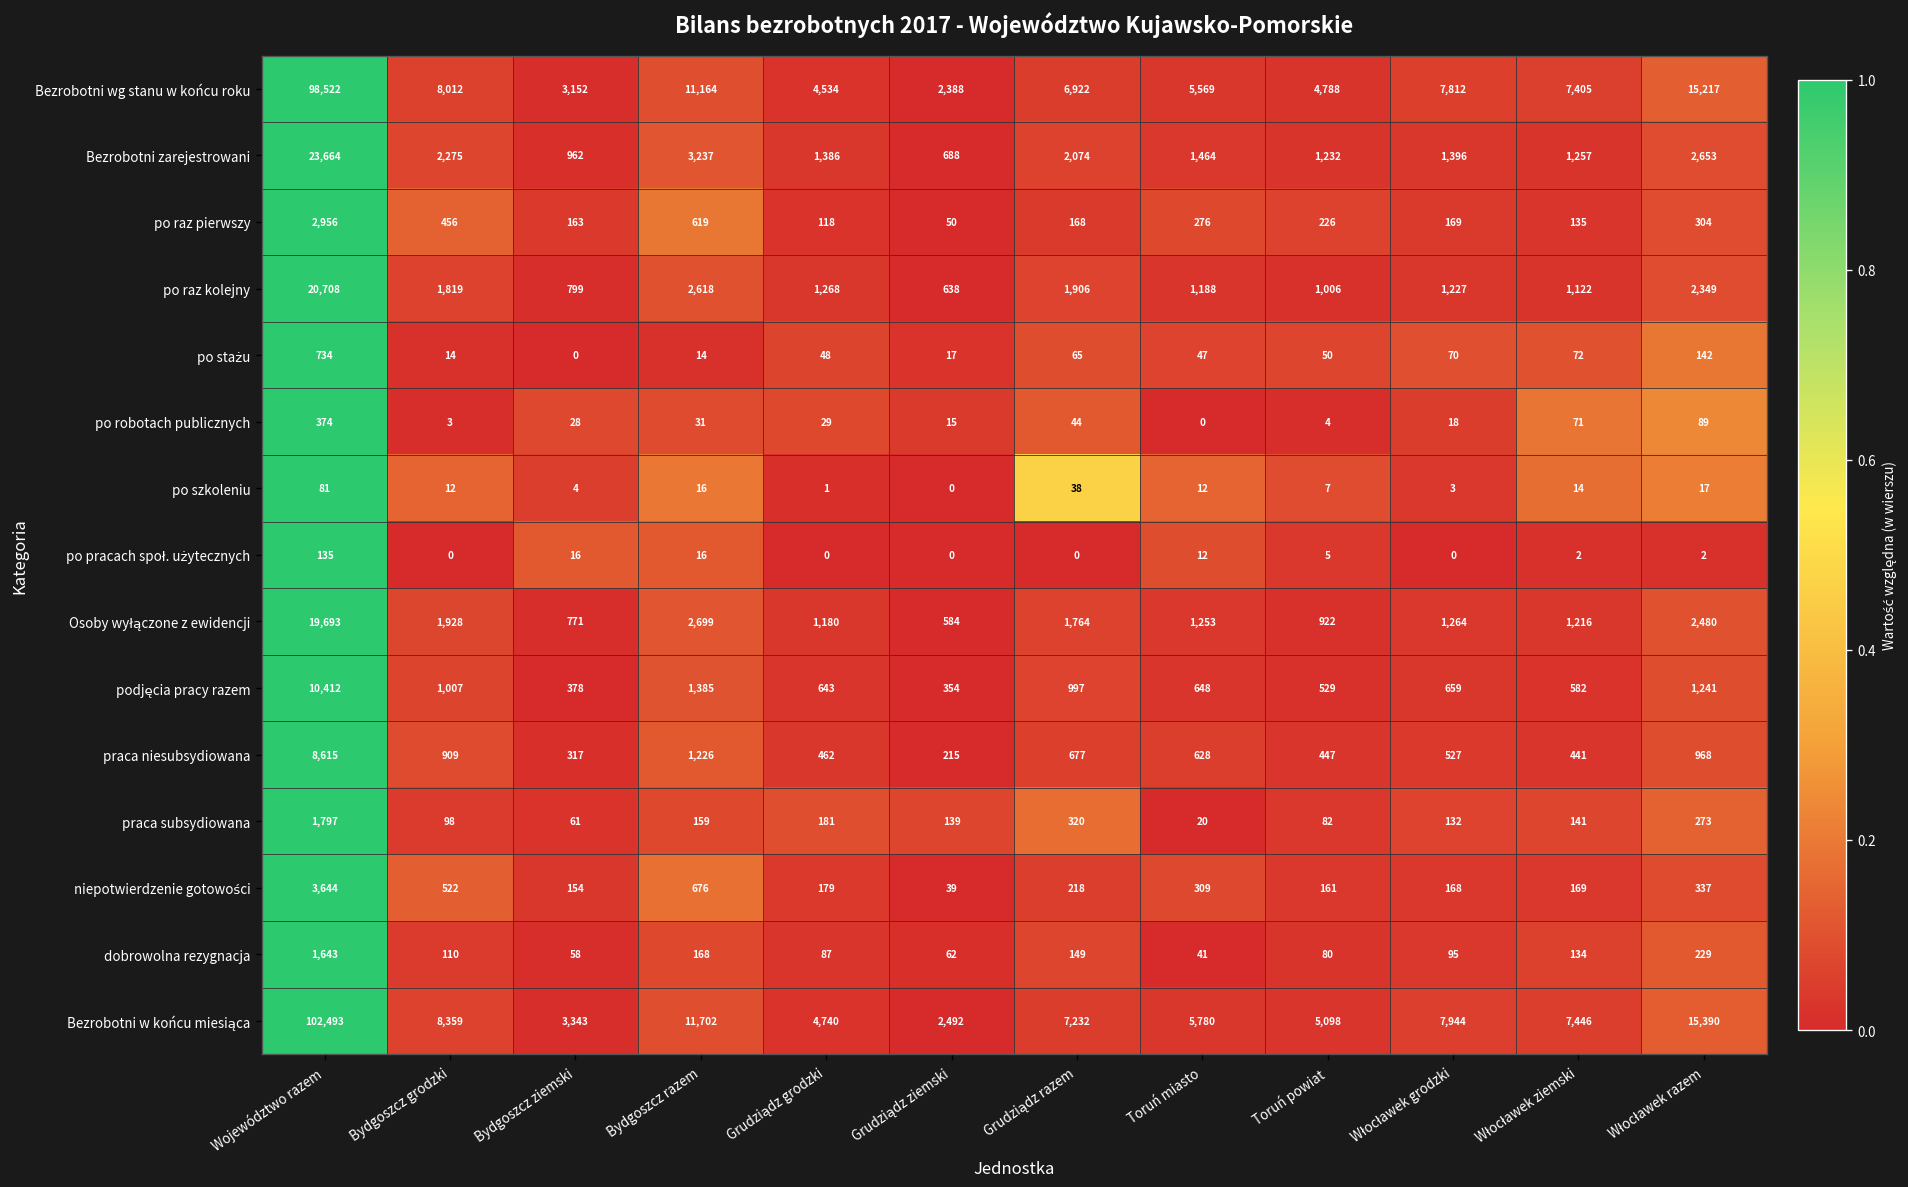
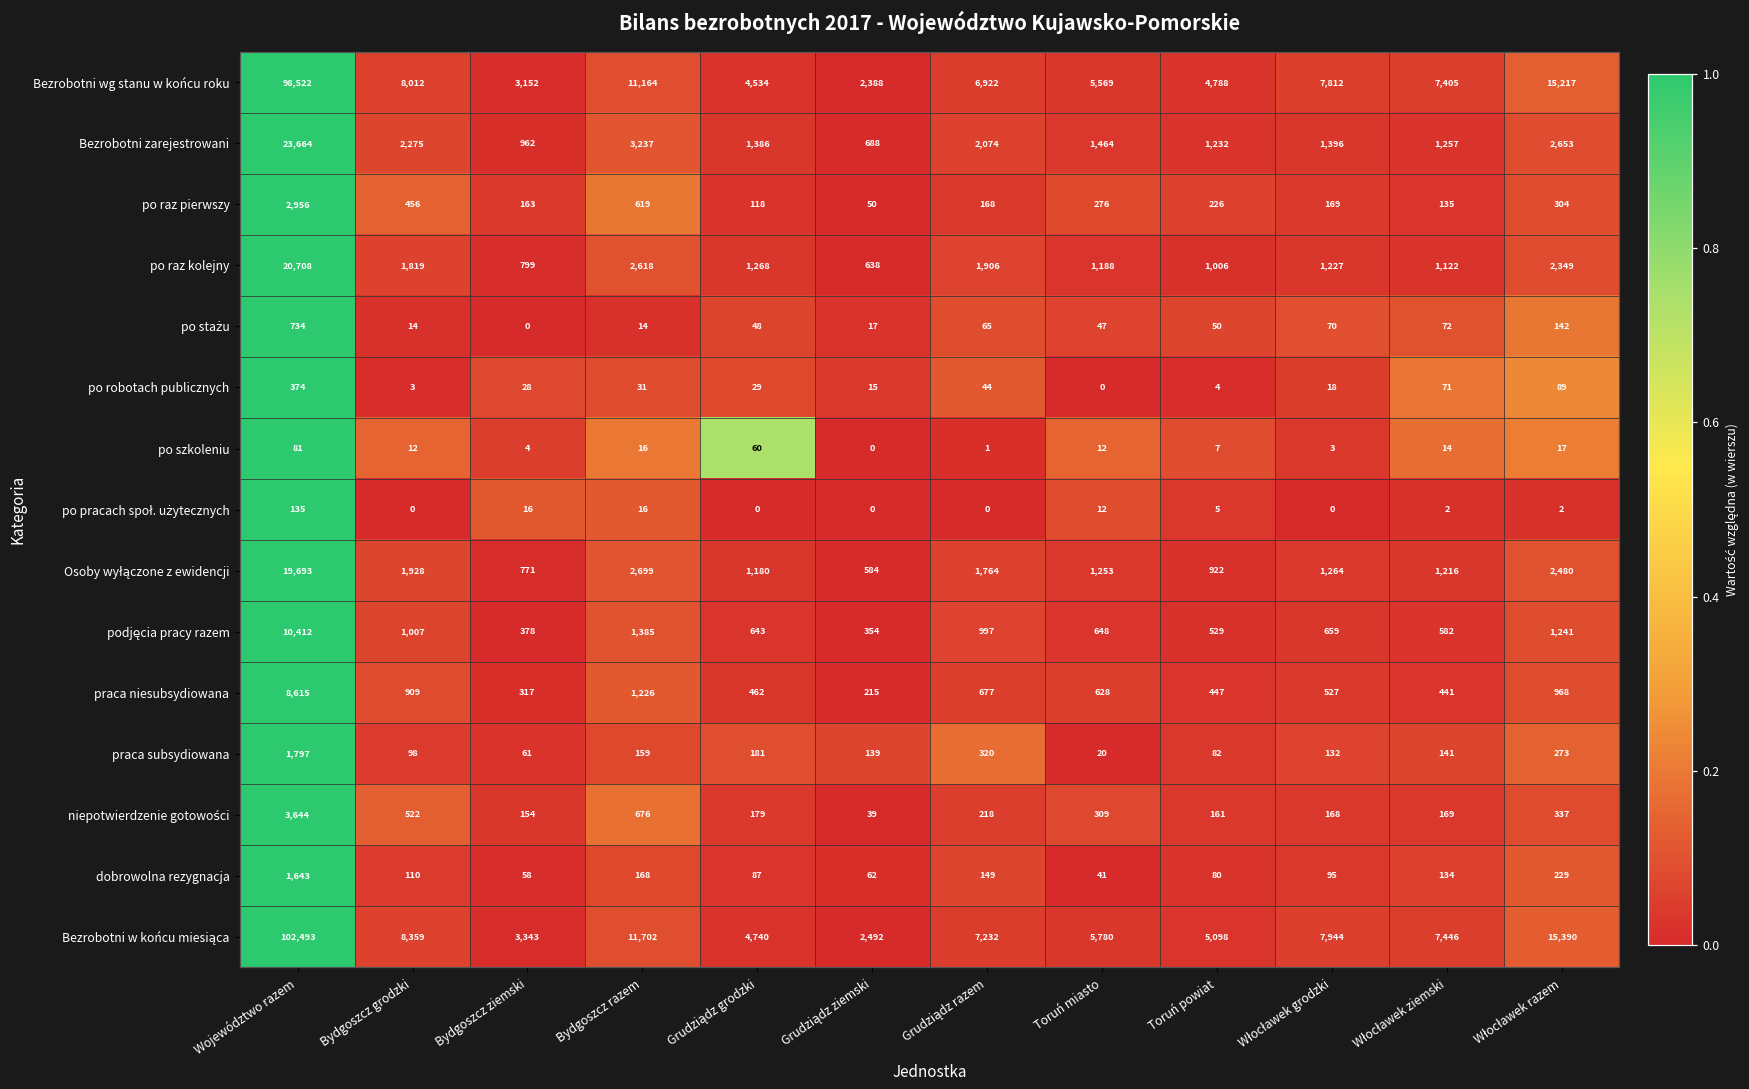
  {
    "Bezrobotni wg stanu w końcu roku": {
      "Województwo razem": "98,522",
      "Bydgoszcz grodzki": "8,012",
      "Bydgoszcz ziemski": "3,152",
      "Bydgoszcz razem": "11,164",
      "Grudziądz grodzki": "4,534",
      "Grudziądz ziemski": "2,388",
      "Grudziądz razem": "6,922",
      "Toruń miasto": "5,569",
      "Toruń powiat": "4,788",
      "Włocławek grodzki": "7,812",
      "Włocławek ziemski": "7,405",
      "Włocławek razem": "15,217"
    },
    "Bezrobotni zarejestrowani": {
      "Województwo razem": "23,664",
      "Bydgoszcz grodzki": "2,275",
      "Bydgoszcz ziemski": "962",
      "Bydgoszcz razem": "3,237",
      "Grudziądz grodzki": "1,386",
      "Grudziądz ziemski": "688",
      "Grudziądz razem": "2,074",
      "Toruń miasto": "1,464",
      "Toruń powiat": "1,232",
      "Włocławek grodzki": "1,396",
      "Włocławek ziemski": "1,257",
      "Włocławek razem": "2,653"
    },
    "po raz pierwszy": {
      "Województwo razem": "2,956",
      "Bydgoszcz grodzki": "456",
      "Bydgoszcz ziemski": "163",
      "Bydgoszcz razem": "619",
      "Grudziądz grodzki": "118",
      "Grudziądz ziemski": "50",
      "Grudziądz razem": "168",
      "Toruń miasto": "276",
      "Toruń powiat": "226",
      "Włocławek grodzki": "169",
      "Włocławek ziemski": "135",
      "Włocławek razem": "304"
    },
    "po raz kolejny": {
      "Województwo razem": "20,708",
      "Bydgoszcz grodzki": "1,819",
      "Bydgoszcz ziemski": "799",
      "Bydgoszcz razem": "2,618",
      "Grudziądz grodzki": "1,268",
      "Grudziądz ziemski": "638",
      "Grudziądz razem": "1,906",
      "Toruń miasto": "1,188",
      "Toruń powiat": "1,006",
      "Włocławek grodzki": "1,227",
      "Włocławek ziemski": "1,122",
      "Włocławek razem": "2,349"
    },
    "po stażu": {
      "Województwo razem": "734",
      "Bydgoszcz grodzki": "14",
      "Bydgoszcz ziemski": "0",
      "Bydgoszcz razem": "14",
      "Grudziądz grodzki": "48",
      "Grudziądz ziemski": "17",
      "Grudziądz razem": "65",
      "Toruń miasto": "47",
      "Toruń powiat": "50",
      "Włocławek grodzki": "70",
      "Włocławek ziemski": "72",
      "Włocławek razem": "142"
    },
    "po robotach publicznych": {
      "Województwo razem": "374",
      "Bydgoszcz grodzki": "3",
      "Bydgoszcz ziemski": "28",
      "Bydgoszcz razem": "31",
      "Grudziądz grodzki": "29",
      "Grudziądz ziemski": "15",
      "Grudziądz razem": "44",
      "Toruń miasto": "0",
      "Toruń powiat": "4",
      "Włocławek grodzki": "18",
      "Włocławek ziemski": "71",
      "Włocławek razem": "89"
    },
    "po szkoleniu": {
      "Województwo razem": "81",
      "Bydgoszcz grodzki": "12",
      "Bydgoszcz ziemski": "4",
      "Bydgoszcz razem": "16",
-     "Grudziądz grodzki": "1",
+     "Grudziądz grodzki": "60",
      "Grudziądz ziemski": "0",
-     "Grudziądz razem": "38",
+     "Grudziądz razem": "1",
      "Toruń miasto": "12",
      "Toruń powiat": "7",
      "Włocławek grodzki": "3",
      "Włocławek ziemski": "14",
      "Włocławek razem": "17"
    },
    "po pracach społ. użytecznych": {
      "Województwo razem": "135",
      "Bydgoszcz grodzki": "0",
      "Bydgoszcz ziemski": "16",
      "Bydgoszcz razem": "16",
      "Grudziądz grodzki": "0",
      "Grudziądz ziemski": "0",
      "Grudziądz razem": "0",
      "Toruń miasto": "12",
      "Toruń powiat": "5",
      "Włocławek grodzki": "0",
      "Włocławek ziemski": "2",
      "Włocławek razem": "2"
    },
    "Osoby wyłączone z ewidencji": {
      "Województwo razem": "19,693",
      "Bydgoszcz grodzki": "1,928",
      "Bydgoszcz ziemski": "771",
      "Bydgoszcz razem": "2,699",
      "Grudziądz grodzki": "1,180",
      "Grudziądz ziemski": "584",
      "Grudziądz razem": "1,764",
      "Toruń miasto": "1,253",
      "Toruń powiat": "922",
      "Włocławek grodzki": "1,264",
      "Włocławek ziemski": "1,216",
      "Włocławek razem": "2,480"
    },
    "podjęcia pracy razem": {
      "Województwo razem": "10,412",
      "Bydgoszcz grodzki": "1,007",
      "Bydgoszcz ziemski": "378",
      "Bydgoszcz razem": "1,385",
      "Grudziądz grodzki": "643",
      "Grudziądz ziemski": "354",
      "Grudziądz razem": "997",
      "Toruń miasto": "648",
      "Toruń powiat": "529",
      "Włocławek grodzki": "659",
      "Włocławek ziemski": "582",
      "Włocławek razem": "1,241"
    },
    "praca niesubsydiowana": {
      "Województwo razem": "8,615",
      "Bydgoszcz grodzki": "909",
      "Bydgoszcz ziemski": "317",
      "Bydgoszcz razem": "1,226",
      "Grudziądz grodzki": "462",
      "Grudziądz ziemski": "215",
      "Grudziądz razem": "677",
      "Toruń miasto": "628",
      "Toruń powiat": "447",
      "Włocławek grodzki": "527",
      "Włocławek ziemski": "441",
      "Włocławek razem": "968"
    },
    "praca subsydiowana": {
      "Województwo razem": "1,797",
      "Bydgoszcz grodzki": "98",
      "Bydgoszcz ziemski": "61",
      "Bydgoszcz razem": "159",
      "Grudziądz grodzki": "181",
      "Grudziądz ziemski": "139",
      "Grudziądz razem": "320",
      "Toruń miasto": "20",
      "Toruń powiat": "82",
      "Włocławek grodzki": "132",
      "Włocławek ziemski": "141",
      "Włocławek razem": "273"
    },
    "niepotwierdzenie gotowości": {
      "Województwo razem": "3,644",
      "Bydgoszcz grodzki": "522",
      "Bydgoszcz ziemski": "154",
      "Bydgoszcz razem": "676",
      "Grudziądz grodzki": "179",
      "Grudziądz ziemski": "39",
      "Grudziądz razem": "218",
      "Toruń miasto": "309",
      "Toruń powiat": "161",
      "Włocławek grodzki": "168",
      "Włocławek ziemski": "169",
      "Włocławek razem": "337"
    },
    "dobrowolna rezygnacja": {
      "Województwo razem": "1,643",
      "Bydgoszcz grodzki": "110",
      "Bydgoszcz ziemski": "58",
      "Bydgoszcz razem": "168",
      "Grudziądz grodzki": "87",
      "Grudziądz ziemski": "62",
      "Grudziądz razem": "149",
      "Toruń miasto": "41",
      "Toruń powiat": "80",
      "Włocławek grodzki": "95",
      "Włocławek ziemski": "134",
      "Włocławek razem": "229"
    },
    "Bezrobotni w końcu miesiąca": {
      "Województwo razem": "102,493",
      "Bydgoszcz grodzki": "8,359",
      "Bydgoszcz ziemski": "3,343",
      "Bydgoszcz razem": "11,702",
      "Grudziądz grodzki": "4,740",
      "Grudziądz ziemski": "2,492",
      "Grudziądz razem": "7,232",
      "Toruń miasto": "5,780",
      "Toruń powiat": "5,098",
      "Włocławek grodzki": "7,944",
      "Włocławek ziemski": "7,446",
      "Włocławek razem": "15,390"
    }
  }
